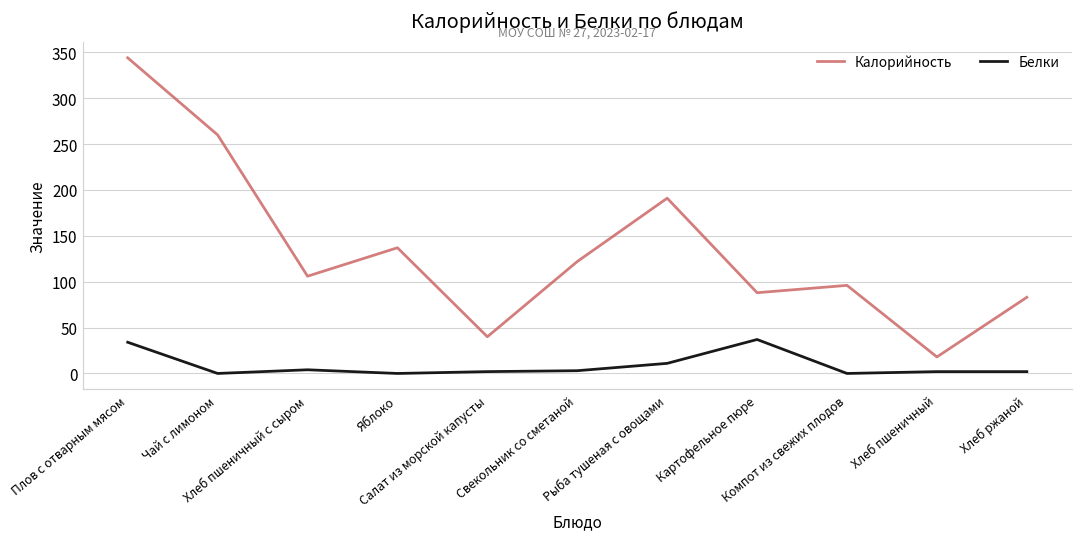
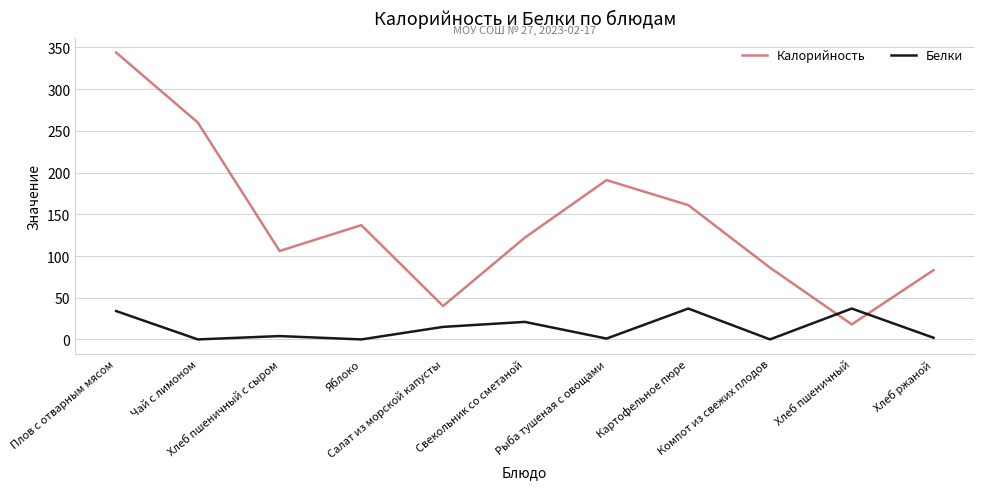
  {
    "Калорийность": {
      "Плов с отварным мясом": 340,
      "Чай с лимоном": 260,
      "Хлеб пшеничный с сыром": 110,
      "Яблоко": 140,
      "Салат из морской капусты": 40,
      "Свекольник со сметаной": 120,
      "Рыба тушеная с овощами": 190,
-     "Картофельное пюре": 90,
-     "Компот из свежих плодов": 100,
+     "Картофельное пюре": 160,
+     "Компот из свежих плодов": 90,
      "Хлеб пшеничный": 20,
      "Хлеб ржаной": 80
    },
    "Белки": {
      "Плов с отварным мясом": 30,
      "Чай с лимоном": 0,
      "Хлеб пшеничный с сыром": 0,
      "Яблоко": 0,
-     "Салат из морской капусты": 0,
-     "Свекольник со сметаной": 0,
-     "Рыба тушеная с овощами": 10,
+     "Салат из морской капусты": 20,
+     "Свекольник со сметаной": 20,
+     "Рыба тушеная с овощами": 0,
      "Картофельное пюре": 40,
      "Компот из свежих плодов": 0,
-     "Хлеб пшеничный": 0,
+     "Хлеб пшеничный": 40,
      "Хлеб ржаной": 0
    }
  }
